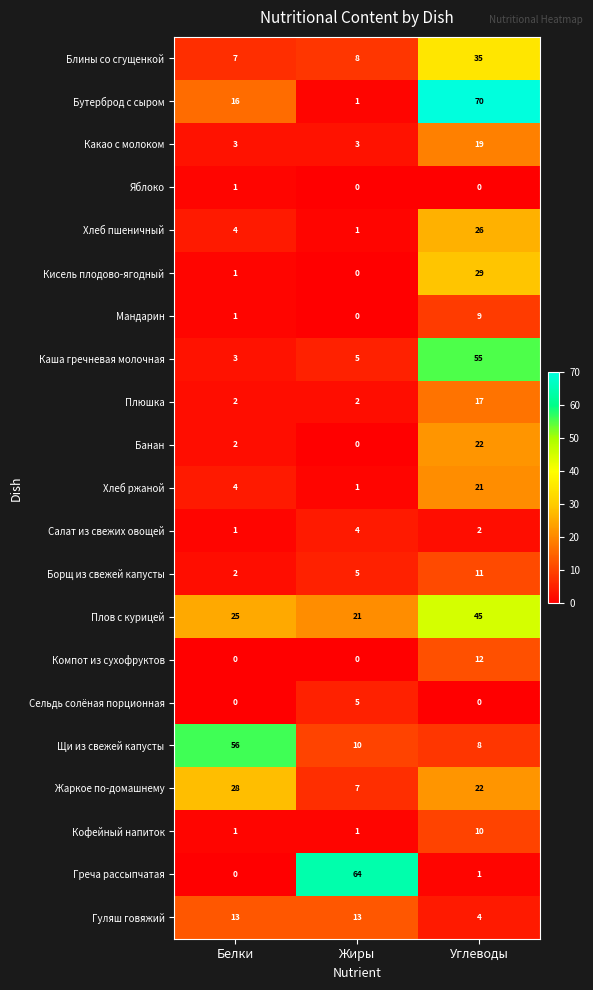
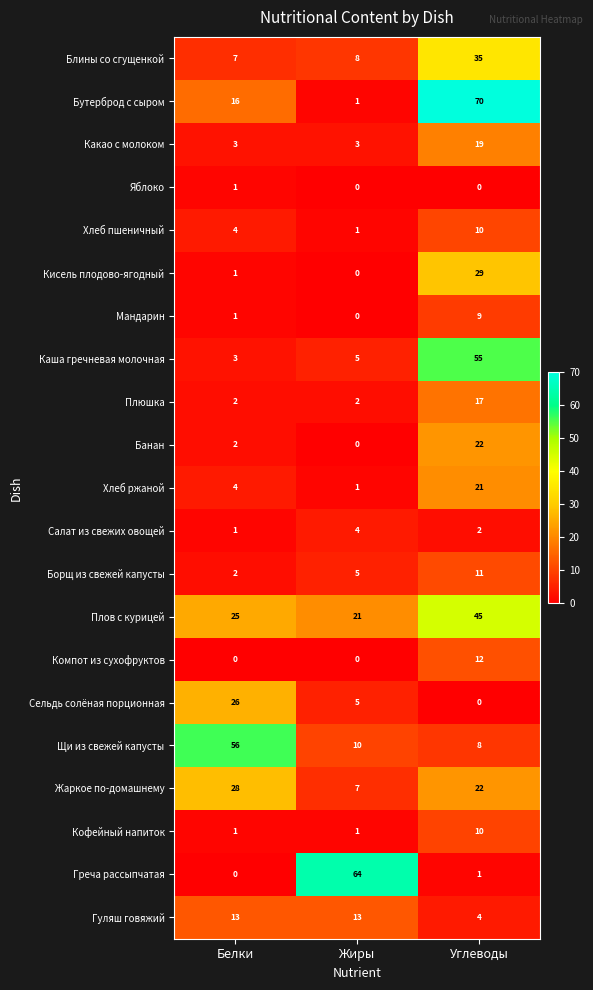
  {
    "Блины со сгущенкой": {
      "Белки": 7,
      "Жиры": 8,
      "Углеводы": 35
    },
    "Бутерброд с сыром": {
      "Белки": 16,
      "Жиры": 1,
      "Углеводы": 70
    },
    "Какао с молоком": {
      "Белки": 3,
      "Жиры": 3,
      "Углеводы": 19
    },
    "Яблоко": {
      "Белки": 1,
      "Жиры": 0,
      "Углеводы": 0
    },
    "Хлеб пшеничный": {
      "Белки": 4,
      "Жиры": 1,
-     "Углеводы": 26
+     "Углеводы": 10
    },
    "Кисель плодово-ягодный": {
      "Белки": 1,
      "Жиры": 0,
      "Углеводы": 29
    },
    "Мандарин": {
      "Белки": 1,
      "Жиры": 0,
      "Углеводы": 9
    },
    "Каша гречневая молочная": {
      "Белки": 3,
      "Жиры": 5,
      "Углеводы": 55
    },
    "Плюшка": {
      "Белки": 2,
      "Жиры": 2,
      "Углеводы": 17
    },
    "Банан": {
      "Белки": 2,
      "Жиры": 0,
      "Углеводы": 22
    },
    "Хлеб ржаной": {
      "Белки": 4,
      "Жиры": 1,
      "Углеводы": 21
    },
    "Салат из свежих овощей": {
      "Белки": 1,
      "Жиры": 4,
      "Углеводы": 2
    },
    "Борщ из свежей капусты": {
      "Белки": 2,
      "Жиры": 5,
      "Углеводы": 11
    },
    "Плов с курицей": {
      "Белки": 25,
      "Жиры": 21,
      "Углеводы": 45
    },
    "Компот из сухофруктов": {
      "Белки": 0,
      "Жиры": 0,
      "Углеводы": 12
    },
    "Сельдь солёная порционная": {
-     "Белки": 0,
+     "Белки": 26,
      "Жиры": 5,
      "Углеводы": 0
    },
    "Щи из свежей капусты": {
      "Белки": 56,
      "Жиры": 10,
      "Углеводы": 8
    },
    "Жаркое по-домашнему": {
      "Белки": 28,
      "Жиры": 7,
      "Углеводы": 22
    },
    "Кофейный напиток": {
      "Белки": 1,
      "Жиры": 1,
      "Углеводы": 10
    },
    "Греча рассыпчатая": {
      "Белки": 0,
      "Жиры": 64,
      "Углеводы": 1
    },
    "Гуляш говяжий": {
      "Белки": 13,
      "Жиры": 13,
      "Углеводы": 4
    }
  }
